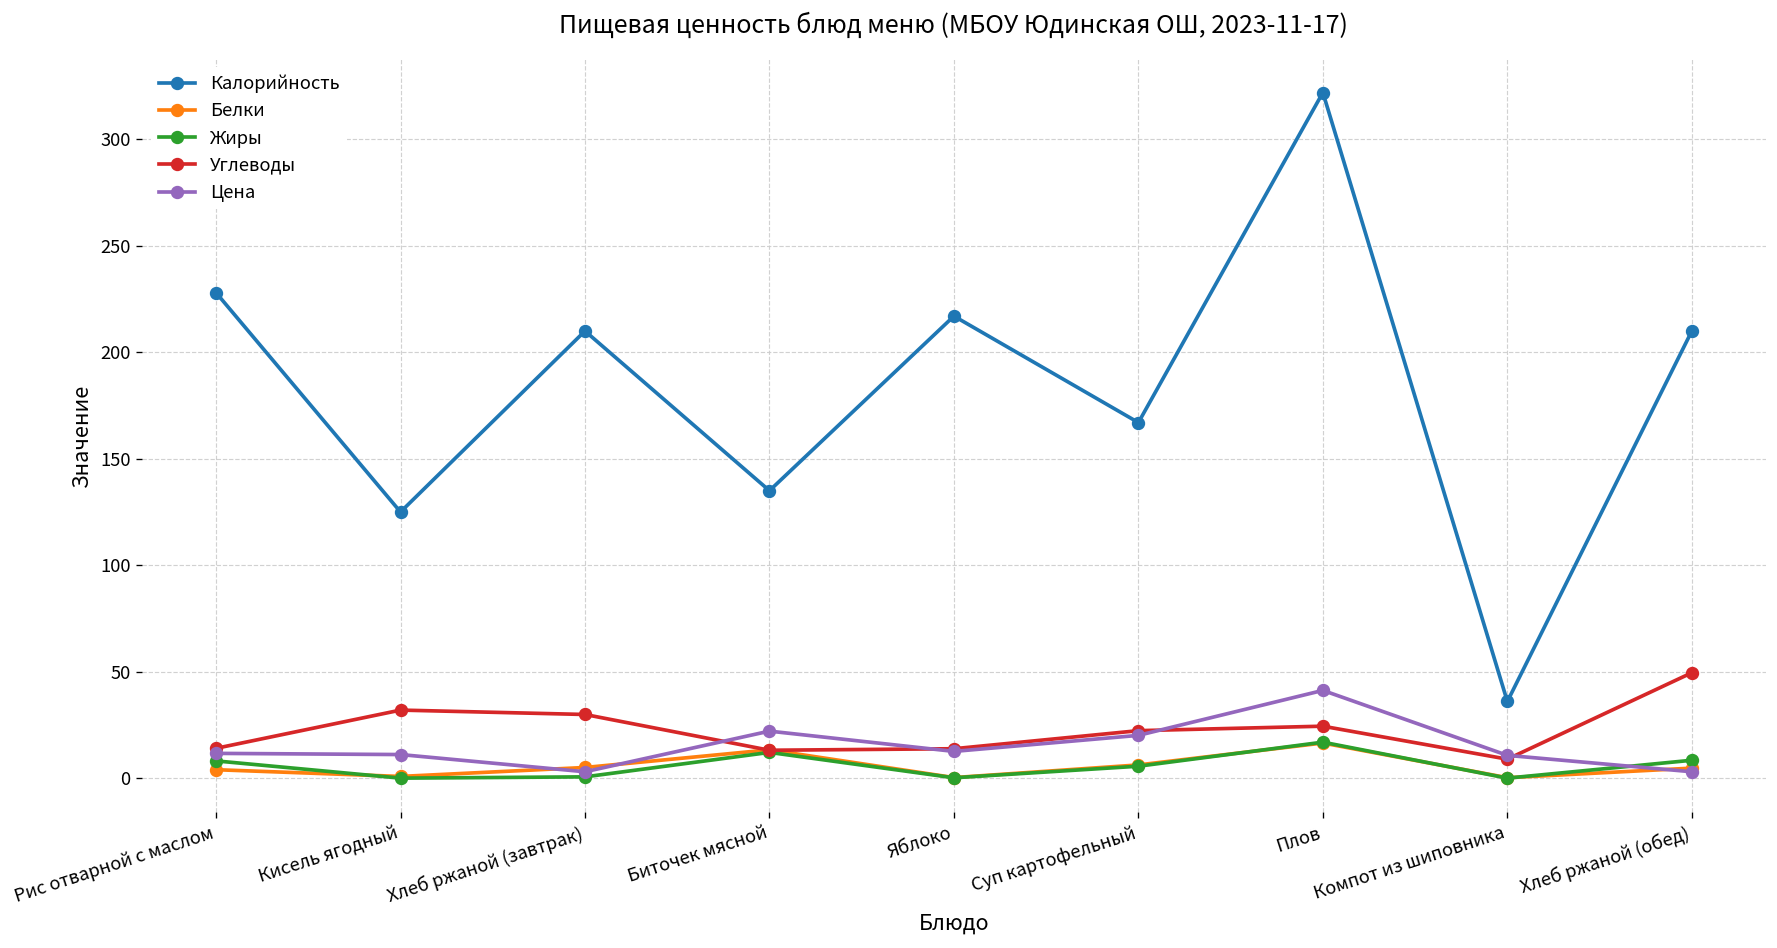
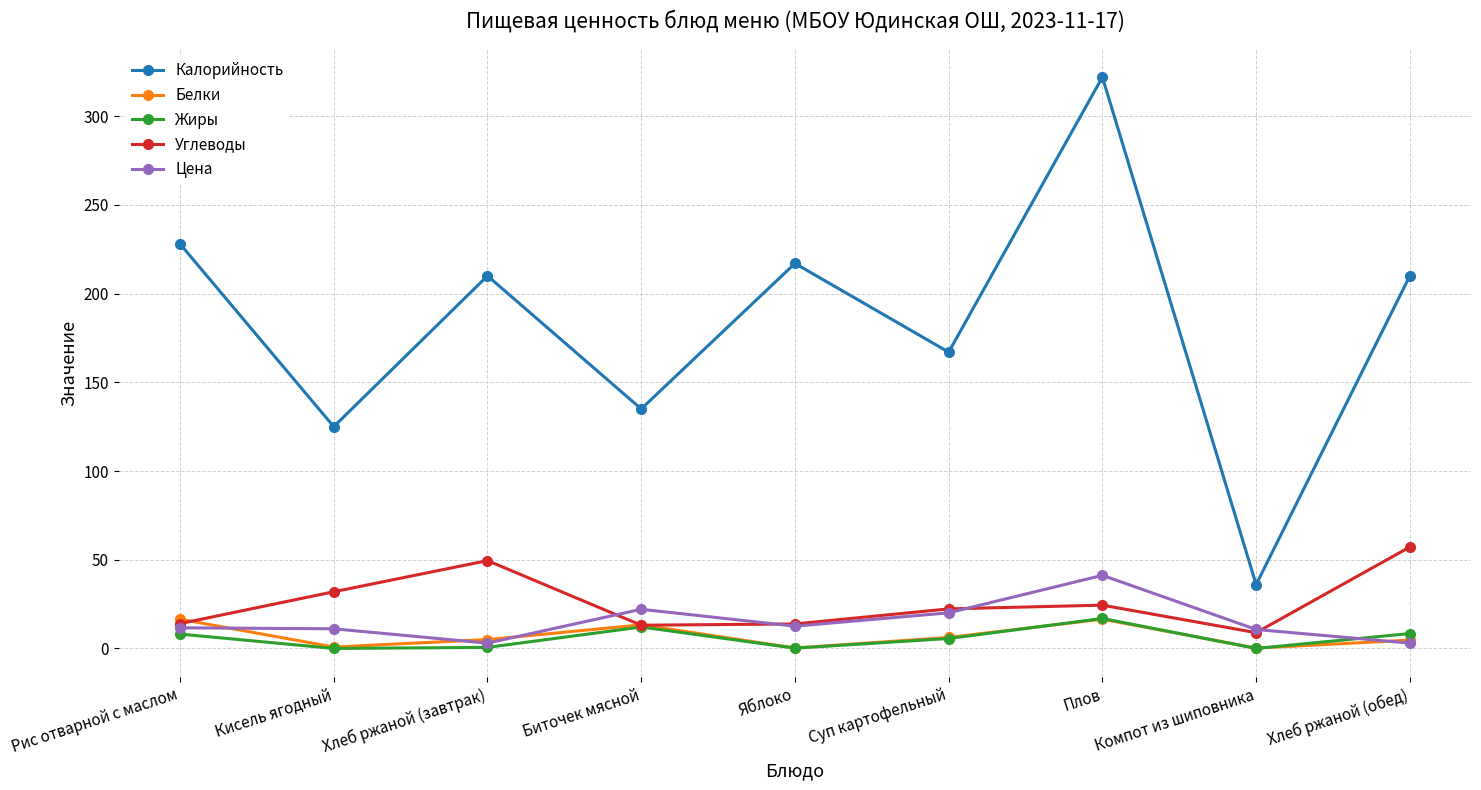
  {
    "Калорийность": {
      "Рис отварной с маслом": 228,
      "Кисель ягодный": 125,
      "Хлеб ржаной (завтрак)": 210,
      "Биточек мясной": 135,
      "Яблоко": 217,
      "Суп картофельный": 167,
      "Плов": 322,
      "Компот из шиповника": 36,
      "Хлеб ржаной (обед)": 210
    },
    "Белки": {
-     "Рис отварной с маслом": 4,
+     "Рис отварной с маслом": 16,
      "Хлеб ржаной (завтрак)": 5,
      "Хлеб ржаной (обед)": 5
    },
    "Жиры": {
      "Рис отварной с маслом": 8,
      "Хлеб ржаной (завтрак)": 1,
      "Хлеб ржаной (обед)": 8
    },
    "Углеводы": {
      "Рис отварной с маслом": 14,
      "Кисель ягодный": 32,
-     "Хлеб ржаной (завтрак)": 30,
+     "Хлеб ржаной (завтрак)": 50,
      "Суп картофельный": 22,
      "Плов": 24,
      "Компот из шиповника": 9,
-     "Хлеб ржаной (обед)": 50
+     "Хлеб ржаной (обед)": 57
    },
    "Цена": {
      "Рис отварной с маслом": 12,
      "Кисель ягодный": 11,
      "Хлеб ржаной (завтрак)": 3,
      "Биточек мясной": 22,
      "Суп картофельный": 20,
      "Плов": 41,
      "Компот из шиповника": 11,
      "Хлеб ржаной (обед)": 3
    }
  }
